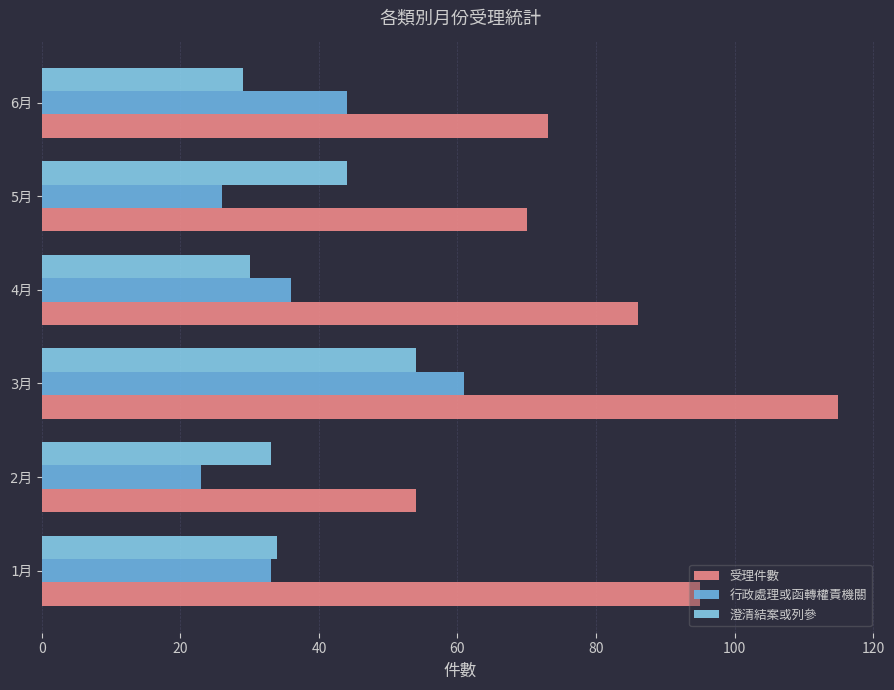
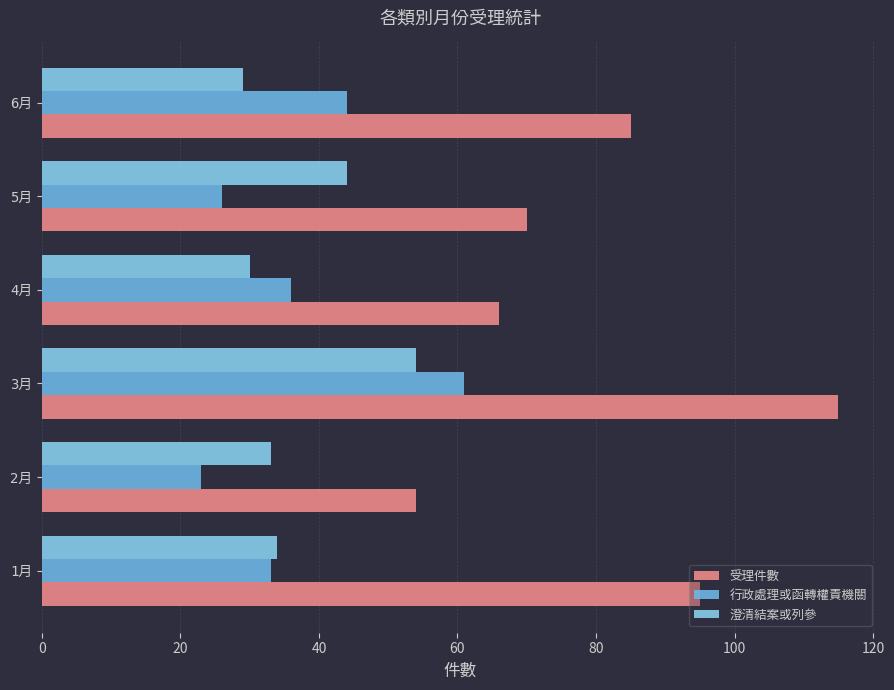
  {
    "受理件數": {
-     "6月": 73,
+     "6月": 85,
      "5月": 70,
-     "4月": 86,
+     "4月": 66,
      "3月": 115,
      "2月": 54
    }
  }
